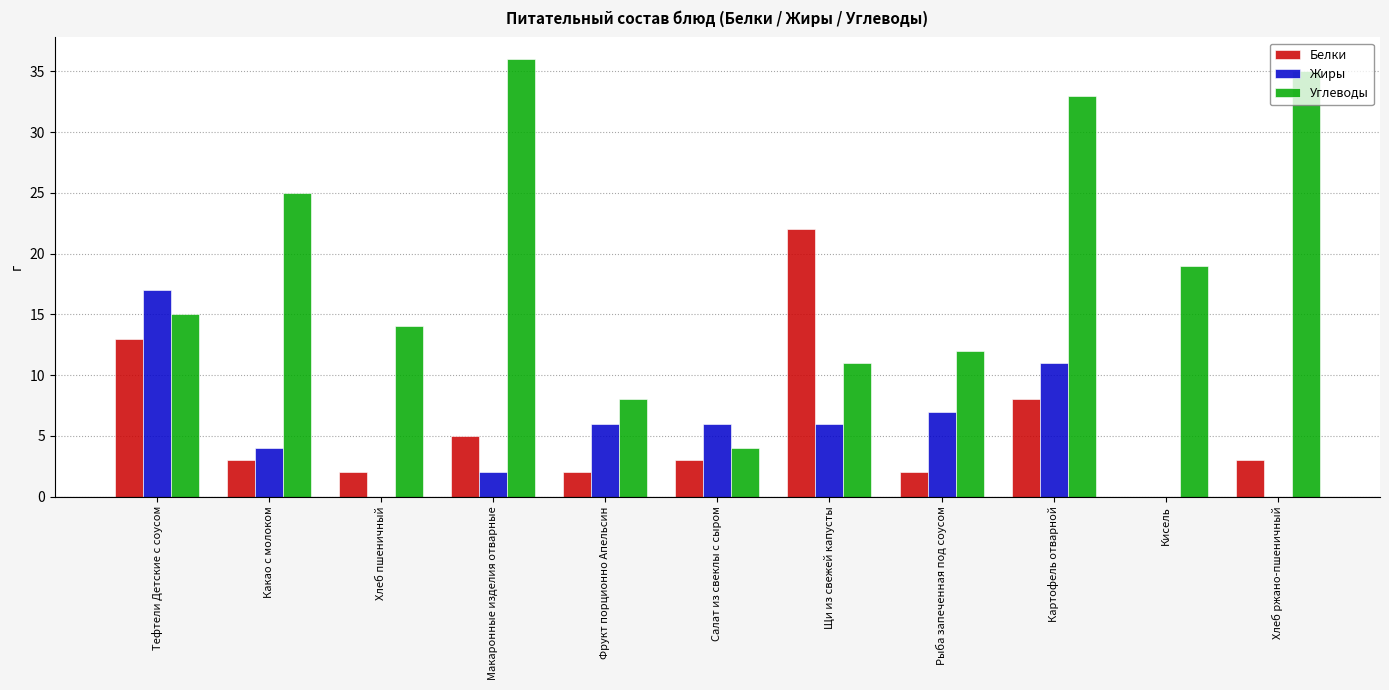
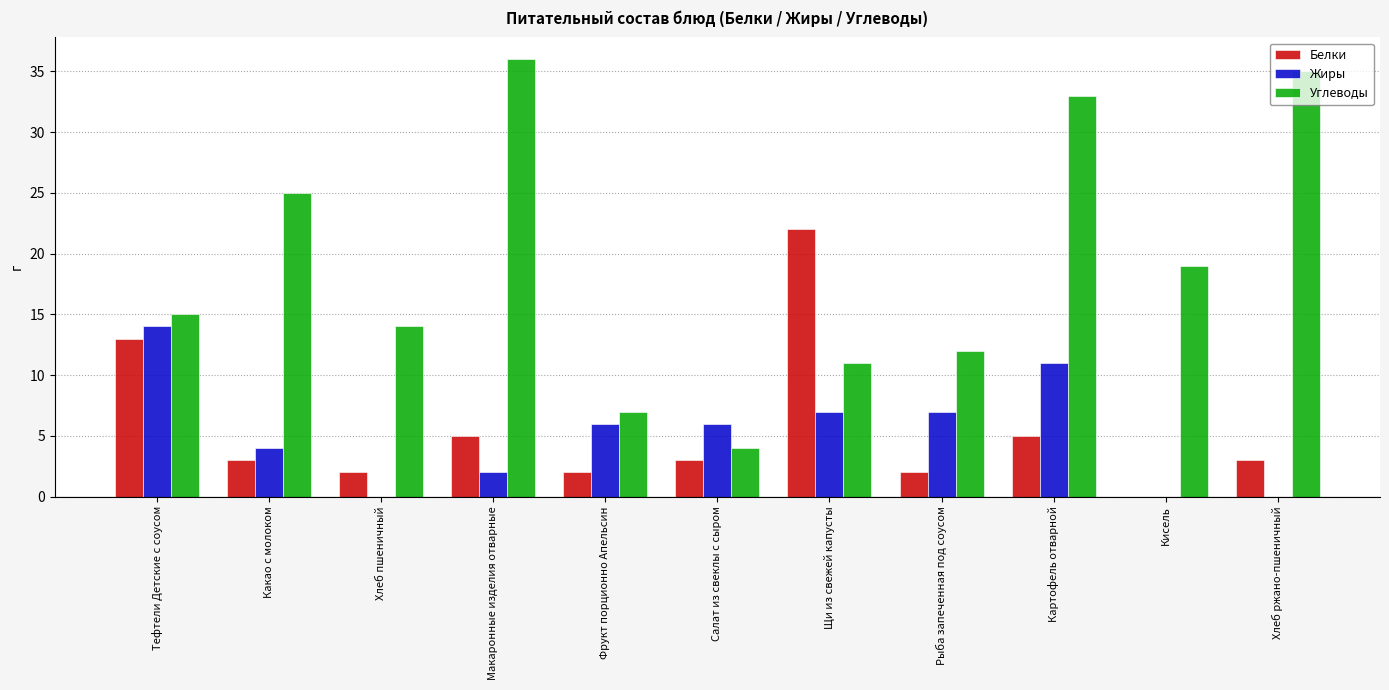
  {
    "Белки": {
      "Тефтели Детские с соусом": 13,
      "Какао с молоком": 3,
      "Хлеб пшеничный": 2,
      "Макаронные изделия отварные": 5,
      "Фрукт порционно Апельсин": 2,
      "Салат из свеклы с сыром": 3,
      "Щи из свежей капусты": 22,
      "Рыба запеченная под соусом": 2,
-     "Картофель отварной": 8,
+     "Картофель отварной": 5,
      "Кисель": 0,
      "Хлеб ржано-пшеничный": 3
    },
    "Жиры": {
-     "Тефтели Детские с соусом": 17,
+     "Тефтели Детские с соусом": 14,
      "Какао с молоком": 4,
      "Хлеб пшеничный": 0,
      "Макаронные изделия отварные": 2,
      "Фрукт порционно Апельсин": 6,
      "Салат из свеклы с сыром": 6,
-     "Щи из свежей капусты": 6,
+     "Щи из свежей капусты": 7,
      "Рыба запеченная под соусом": 7,
      "Картофель отварной": 11,
      "Кисель": 0,
      "Хлеб ржано-пшеничный": 0
    },
    "Углеводы": {
      "Тефтели Детские с соусом": 15,
      "Какао с молоком": 25,
      "Хлеб пшеничный": 14,
      "Макаронные изделия отварные": 36,
-     "Фрукт порционно Апельсин": 8,
+     "Фрукт порционно Апельсин": 7,
      "Салат из свеклы с сыром": 4,
      "Щи из свежей капусты": 11,
      "Рыба запеченная под соусом": 12,
      "Картофель отварной": 33,
      "Кисель": 19
    }
  }
